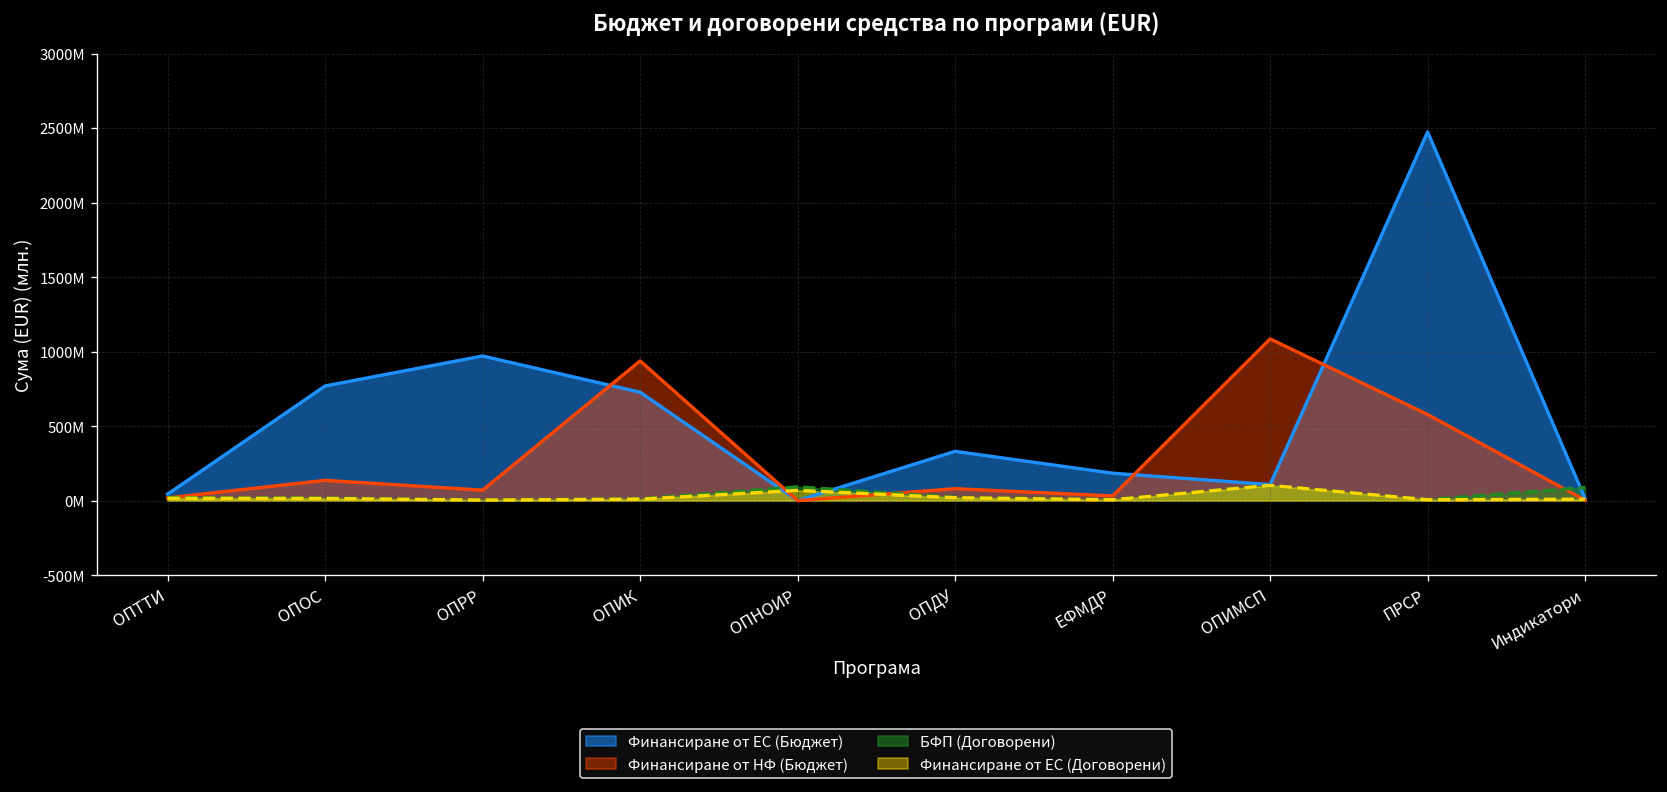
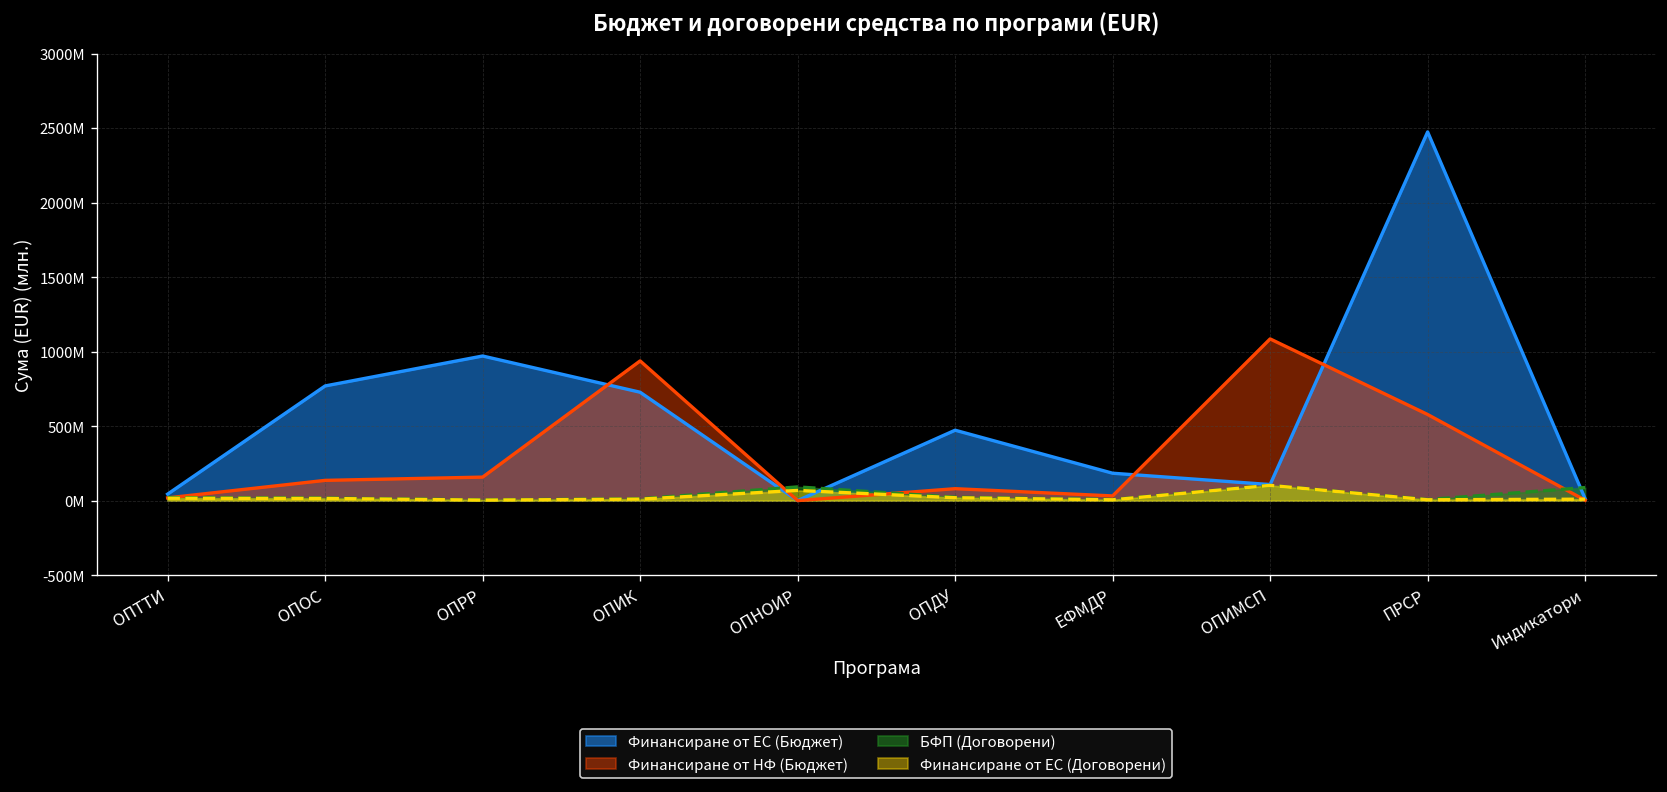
  {
    "Финансиране от ЕС (Бюджет)": {
      "ОПТТИ": 40000000,
      "ОПОС": 770000000,
      "ОПРР": 970000000,
      "ОПИК": 730000000,
-     "ОПДУ": 330000000,
+     "ОПДУ": 470000000,
      "ЕФМДР": 180000000,
      "ПРСР": 2470000000
    },
    "Финансиране от НФ (Бюджет)": {
      "ОПОС": 140000000,
-     "ОПРР": 70000000,
+     "ОПРР": 160000000,
      "ОПИК": 940000000,
      "ОПДУ": 80000000,
      "ЕФМДР": 30000000,
      "ОПИМСП": 1090000000,
      "ПРСР": 580000000
    },
    "БФП (Договорени)": {
      "ОПНОИР": 90000000,
      "Индикатори": 90000000
    },
    "Финансиране от ЕС (Договорени)": {
      "ОПНОИР": 70000000
    }
  }
